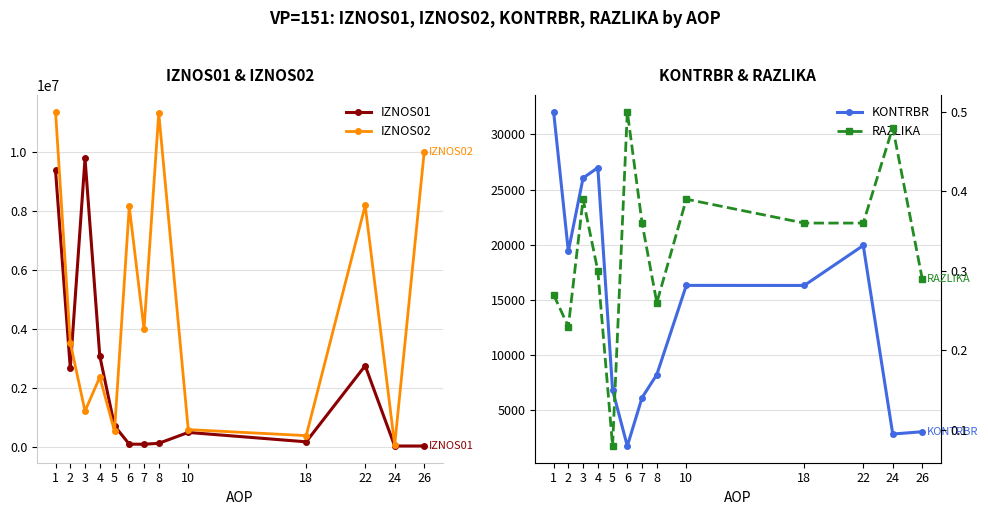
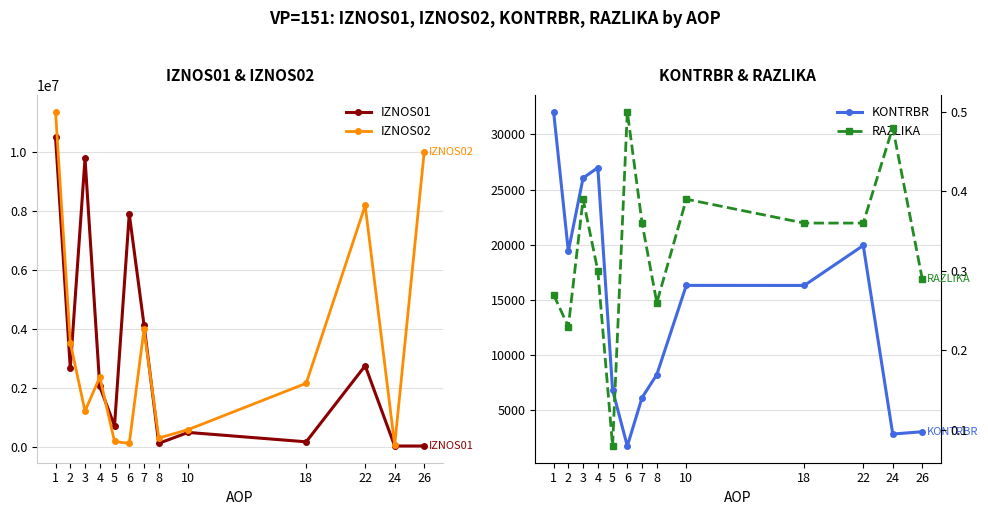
  {
    "IZNOS01 & IZNOS02": {
      "IZNOS01": {
-       "1": 9400000,
+       "1": 10500000,
        "2": 2700000,
        "3": 9800000,
-       "4": 3100000,
+       "4": 2000000,
        "5": 700000,
-       "6": 100000,
-       "7": 100000,
+       "6": 7900000,
+       "7": 4100000,
        "8": 100000,
        "10": 500000,
        "18": 200000,
        "22": 2700000,
        "26": 0
      },
      "IZNOS02": {
        "1": 11400000,
        "2": 3500000,
        "3": 1200000,
        "4": 2400000,
-       "5": 500000,
-       "6": 8100000,
+       "5": 200000,
+       "6": 100000,
        "7": 4000000,
-       "8": 11300000,
+       "8": 300000,
        "10": 600000,
-       "18": 400000,
+       "18": 2100000,
        "22": 8200000,
        "26": 10000000
      }
    }
  }
